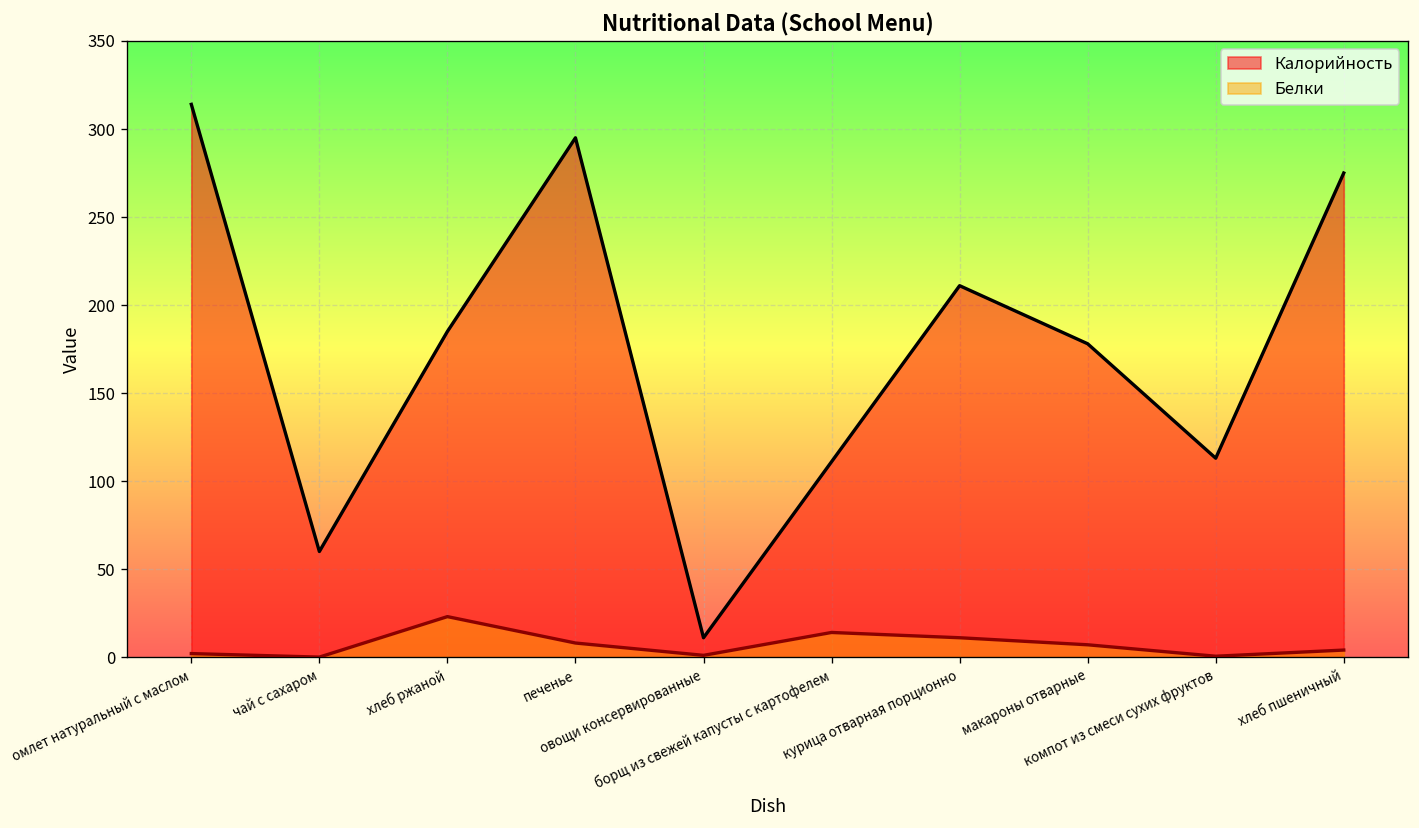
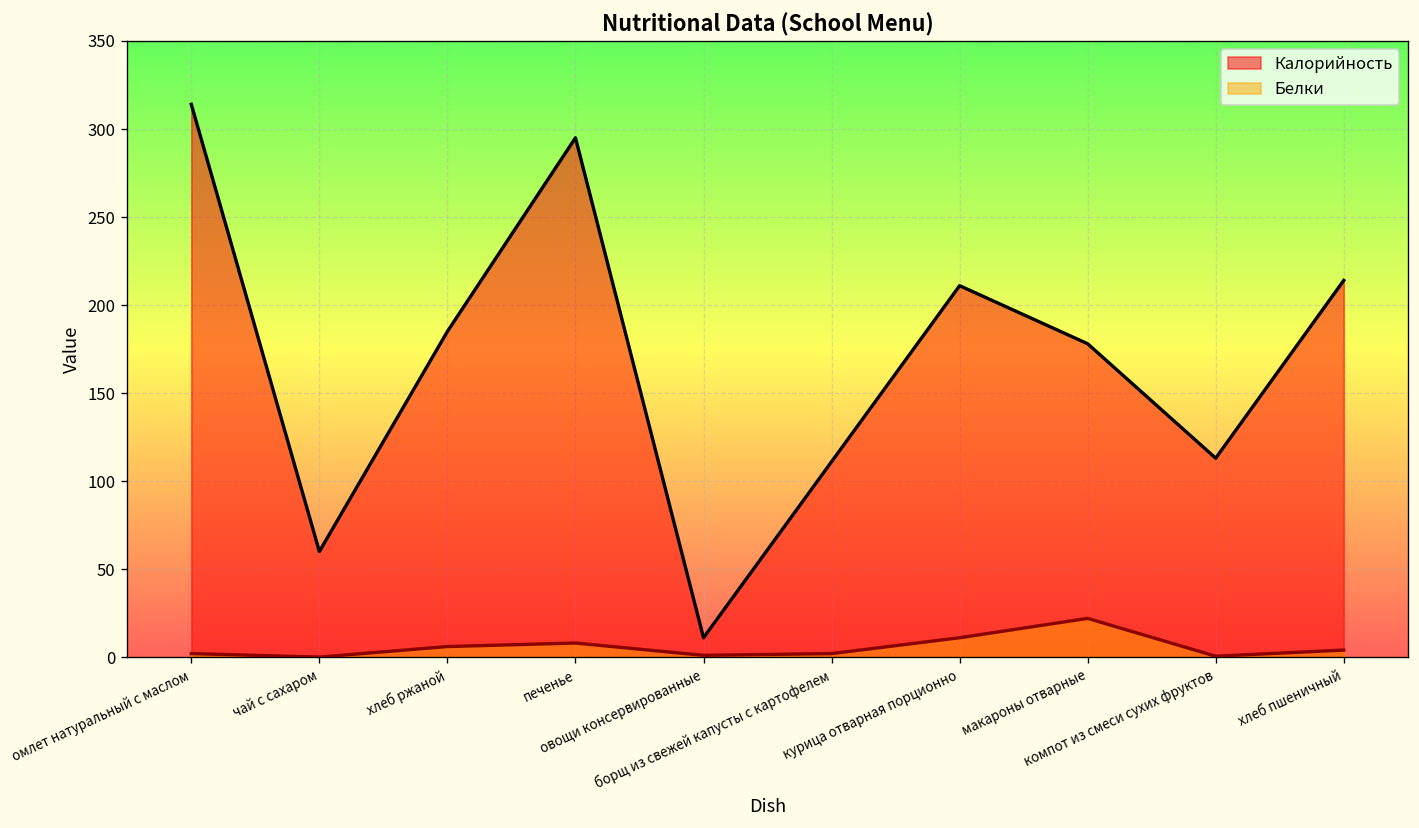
  {
    "Калорийность": {
      "омлет натуральный с маслом": 314,
      "чай с сахаром": 60,
      "хлеб ржаной": 185,
      "печенье": 295,
      "овощи консервированные": 11,
      "борщ из свежей капусты с картофелем": 111,
      "курица отварная порционно": 211,
      "макароны отварные": 178,
      "компот из смеси сухих фруктов": 113,
-     "хлеб пшеничный": 275
+     "хлеб пшеничный": 214
    },
    "Белки": {
      "омлет натуральный с маслом": 2,
      "чай с сахаром": 0,
-     "хлеб ржаной": 23,
+     "хлеб ржаной": 6,
      "печенье": 8,
      "овощи консервированные": 1,
-     "борщ из свежей капусты с картофелем": 14,
+     "борщ из свежей капусты с картофелем": 2,
      "курица отварная порционно": 11,
-     "макароны отварные": 7,
+     "макароны отварные": 22,
      "компот из смеси сухих фруктов": 1,
      "хлеб пшеничный": 4
    }
  }
